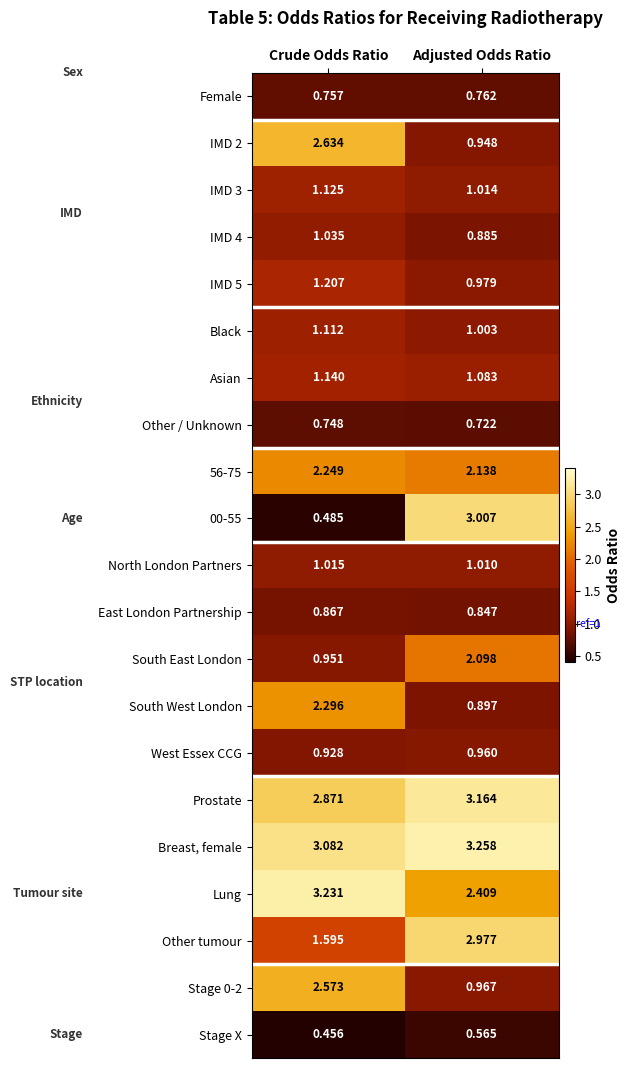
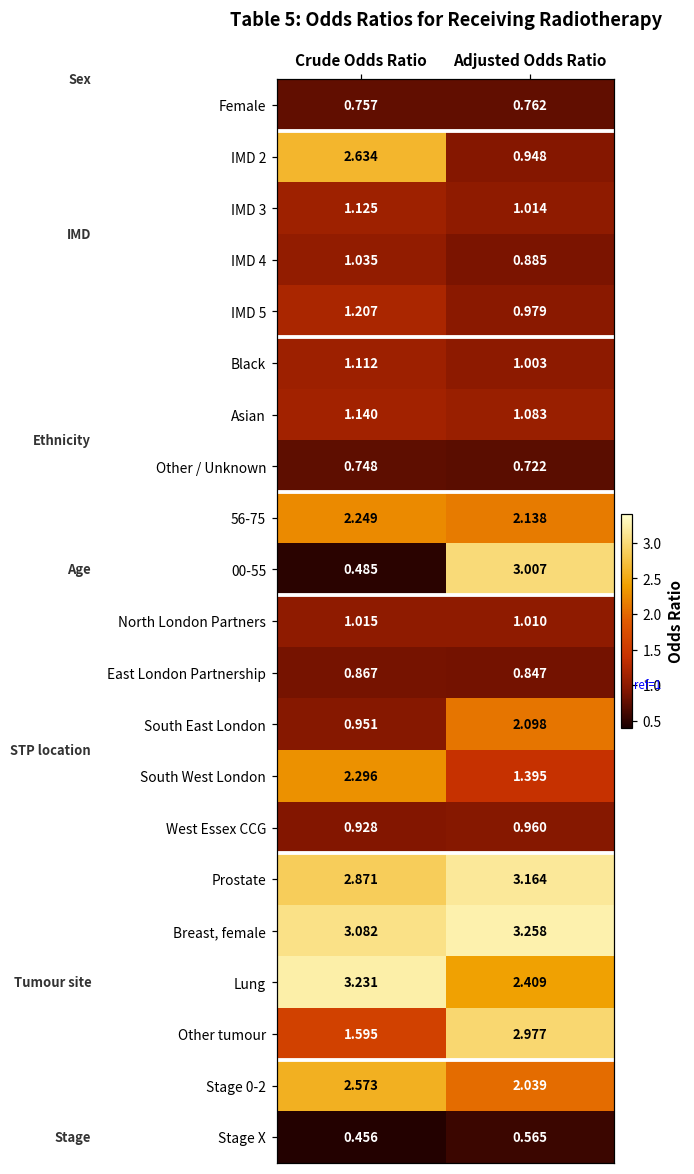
  {
    "Female": {
      "Crude Odds Ratio": 0.757,
      "Adjusted Odds Ratio": 0.762
    },
    "IMD 2": {
      "Crude Odds Ratio": 2.634,
      "Adjusted Odds Ratio": 0.948
    },
    "IMD 3": {
      "Crude Odds Ratio": 1.125,
      "Adjusted Odds Ratio": 1.014
    },
    "IMD 4": {
      "Crude Odds Ratio": 1.035,
      "Adjusted Odds Ratio": 0.885
    },
    "IMD 5": {
      "Crude Odds Ratio": 1.207,
      "Adjusted Odds Ratio": 0.979
    },
    "Black": {
      "Crude Odds Ratio": 1.112,
      "Adjusted Odds Ratio": 1.003
    },
    "Asian": {
      "Crude Odds Ratio": 1.140,
      "Adjusted Odds Ratio": 1.083
    },
    "Other / Unknown": {
      "Crude Odds Ratio": 0.748,
      "Adjusted Odds Ratio": 0.722
    },
    "56-75": {
      "Crude Odds Ratio": 2.249,
      "Adjusted Odds Ratio": 2.138
    },
    "00-55": {
      "Crude Odds Ratio": 0.485,
      "Adjusted Odds Ratio": 3.007
    },
    "North London Partners": {
      "Crude Odds Ratio": 1.015,
      "Adjusted Odds Ratio": 1.010
    },
    "East London Partnership": {
      "Crude Odds Ratio": 0.867,
      "Adjusted Odds Ratio": 0.847
    },
    "South East London": {
      "Crude Odds Ratio": 0.951,
      "Adjusted Odds Ratio": 2.098
    },
    "South West London": {
      "Crude Odds Ratio": 2.296,
-     "Adjusted Odds Ratio": 0.897
+     "Adjusted Odds Ratio": 1.395
    },
    "West Essex CCG": {
      "Crude Odds Ratio": 0.928,
      "Adjusted Odds Ratio": 0.960
    },
    "Prostate": {
      "Crude Odds Ratio": 2.871,
      "Adjusted Odds Ratio": 3.164
    },
    "Breast, female": {
      "Crude Odds Ratio": 3.082,
      "Adjusted Odds Ratio": 3.258
    },
    "Lung": {
      "Crude Odds Ratio": 3.231,
      "Adjusted Odds Ratio": 2.409
    },
    "Other tumour": {
      "Crude Odds Ratio": 1.595,
      "Adjusted Odds Ratio": 2.977
    },
    "Stage 0-2": {
      "Crude Odds Ratio": 2.573,
-     "Adjusted Odds Ratio": 0.967
+     "Adjusted Odds Ratio": 2.039
    },
    "Stage X": {
      "Crude Odds Ratio": 0.456,
      "Adjusted Odds Ratio": 0.565
    }
  }
